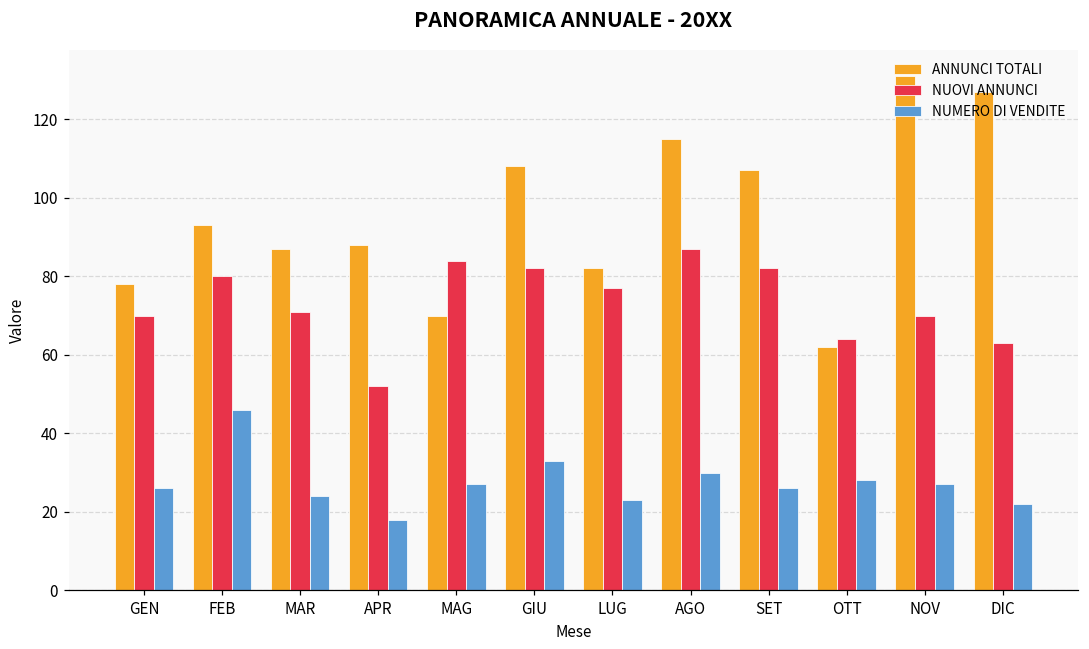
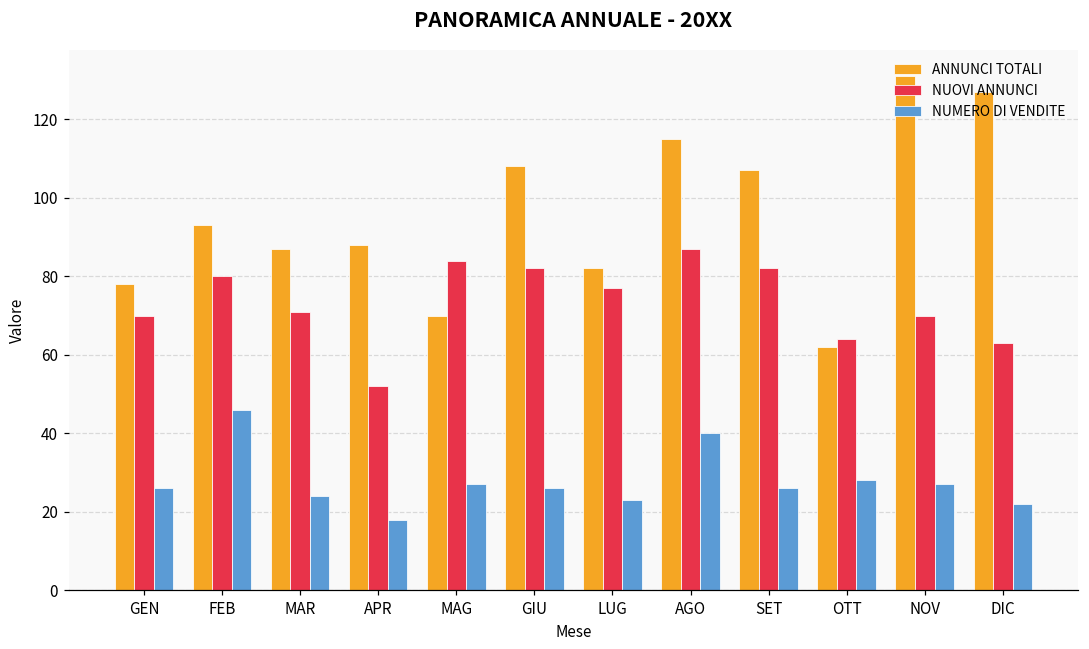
  {
    "ANNUNCI TOTALI": {
      "GEN": 78,
      "FEB": 93,
      "MAR": 87,
      "APR": 88,
      "MAG": 70,
      "GIU": 108,
      "LUG": 82,
      "AGO": 115,
      "SET": 107,
      "OTT": 62,
      "NOV": 131,
      "DIC": 127
    },
    "NUOVI ANNUNCI": {
      "GEN": 70,
      "FEB": 80,
      "MAR": 71,
      "APR": 52,
      "MAG": 84,
      "GIU": 82,
      "LUG": 77,
      "AGO": 87,
      "SET": 82,
      "OTT": 64,
      "NOV": 70,
      "DIC": 63
    },
    "NUMERO DI VENDITE": {
      "GEN": 26,
      "FEB": 46,
      "MAR": 24,
      "APR": 18,
      "MAG": 27,
-     "GIU": 33,
+     "GIU": 26,
      "LUG": 23,
-     "AGO": 30,
+     "AGO": 40,
      "SET": 26,
      "OTT": 28,
      "NOV": 27,
      "DIC": 22
    }
  }
